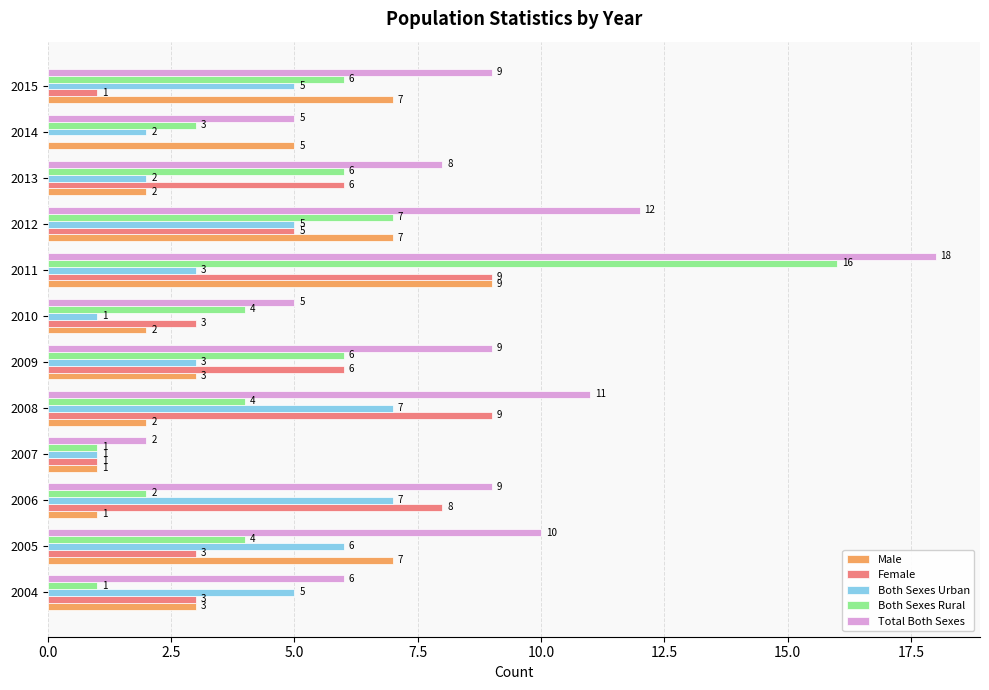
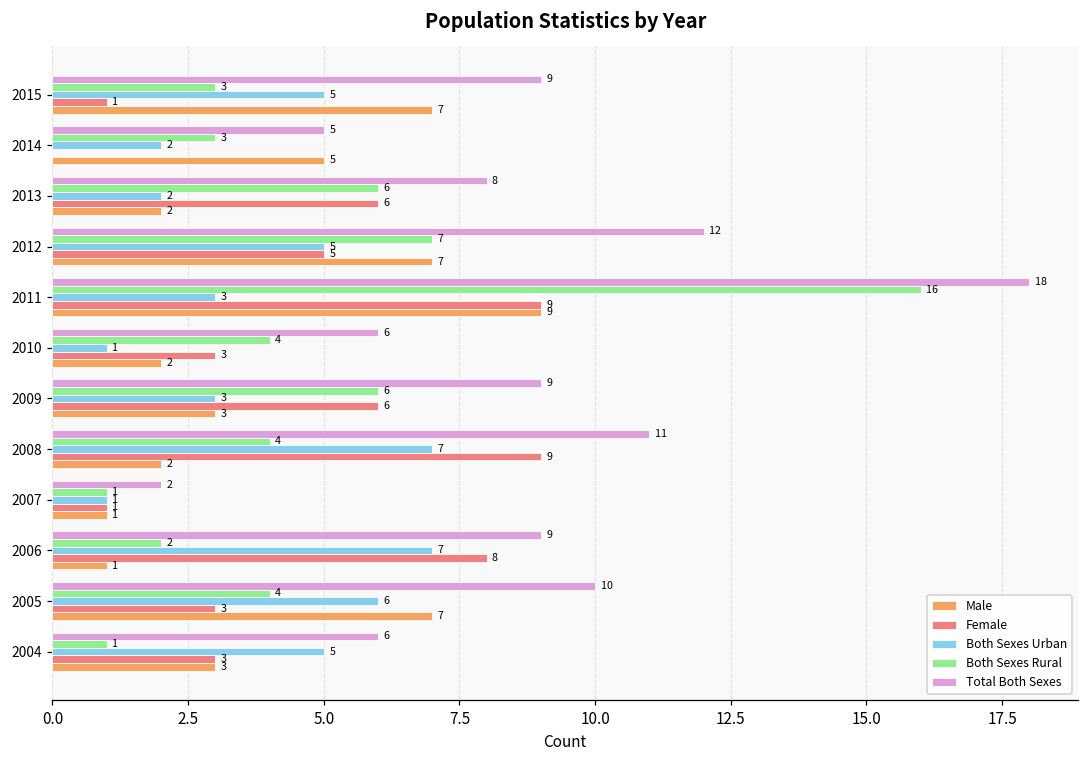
  {
    "Both Sexes Urban": {
      "2015": 5,
      "2014": 2,
      "2013": 2,
      "2011": 3,
      "2010": 1,
      "2009": 3,
      "2008": 7,
      "2006": 7,
      "2005": 6,
      "2004": 5
    },
    "Both Sexes Rural": {
-     "2015": 6,
+     "2015": 3,
      "2014": 3,
      "2013": 6,
      "2012": 7,
      "2011": 16,
      "2010": 4,
      "2009": 6,
      "2008": 4,
      "2006": 2,
      "2005": 4,
      "2004": 1
    },
    "Total Both Sexes": {
      "2015": 9,
      "2014": 5,
      "2013": 8,
      "2012": 12,
      "2011": 18,
-     "2010": 5,
+     "2010": 6,
      "2009": 9,
      "2008": 11,
      "2007": 2,
      "2006": 9,
      "2005": 10,
      "2004": 6
    }
  }
